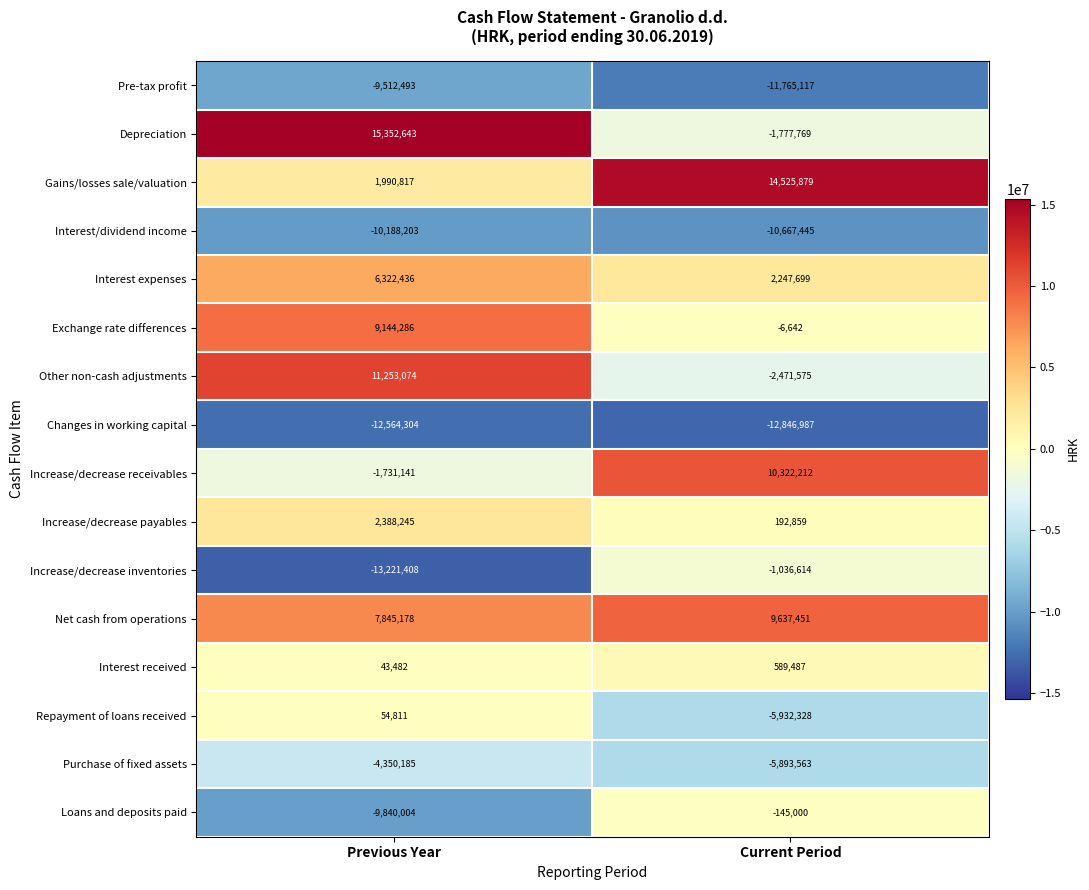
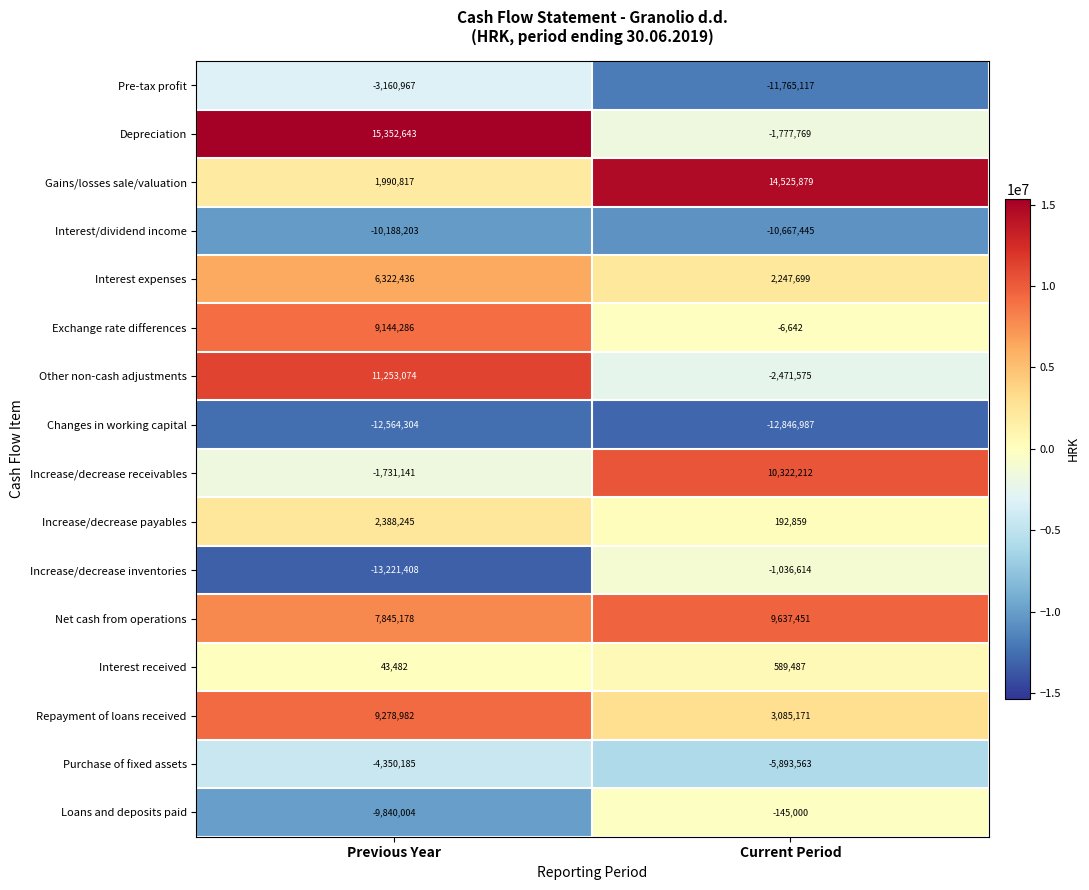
  {
    "Pre-tax profit": {
-     "Previous Year": "-9,512,493",
+     "Previous Year": "-3,160,967",
      "Current Period": "-11,765,117"
    },
    "Depreciation": {
      "Previous Year": "15,352,643",
      "Current Period": "-1,777,769"
    },
    "Gains/losses sale/valuation": {
      "Previous Year": "1,990,817",
      "Current Period": "14,525,879"
    },
    "Interest/dividend income": {
      "Previous Year": "-10,188,203",
      "Current Period": "-10,667,445"
    },
    "Interest expenses": {
      "Previous Year": "6,322,436",
      "Current Period": "2,247,699"
    },
    "Exchange rate differences": {
      "Previous Year": "9,144,286",
      "Current Period": "-6,642"
    },
    "Other non-cash adjustments": {
      "Previous Year": "11,253,074",
      "Current Period": "-2,471,575"
    },
    "Changes in working capital": {
      "Previous Year": "-12,564,304",
      "Current Period": "-12,846,987"
    },
    "Increase/decrease receivables": {
      "Previous Year": "-1,731,141",
      "Current Period": "10,322,212"
    },
    "Increase/decrease payables": {
      "Previous Year": "2,388,245",
      "Current Period": "192,859"
    },
    "Increase/decrease inventories": {
      "Previous Year": "-13,221,408",
      "Current Period": "-1,036,614"
    },
    "Net cash from operations": {
      "Previous Year": "7,845,178",
      "Current Period": "9,637,451"
    },
    "Interest received": {
      "Previous Year": "43,482",
      "Current Period": "589,487"
    },
    "Repayment of loans received": {
-     "Previous Year": "54,811",
-     "Current Period": "-5,932,328"
+     "Previous Year": "9,278,982",
+     "Current Period": "3,085,171"
    },
    "Purchase of fixed assets": {
      "Previous Year": "-4,350,185",
      "Current Period": "-5,893,563"
    },
    "Loans and deposits paid": {
      "Previous Year": "-9,840,004",
      "Current Period": "-145,000"
    }
  }
